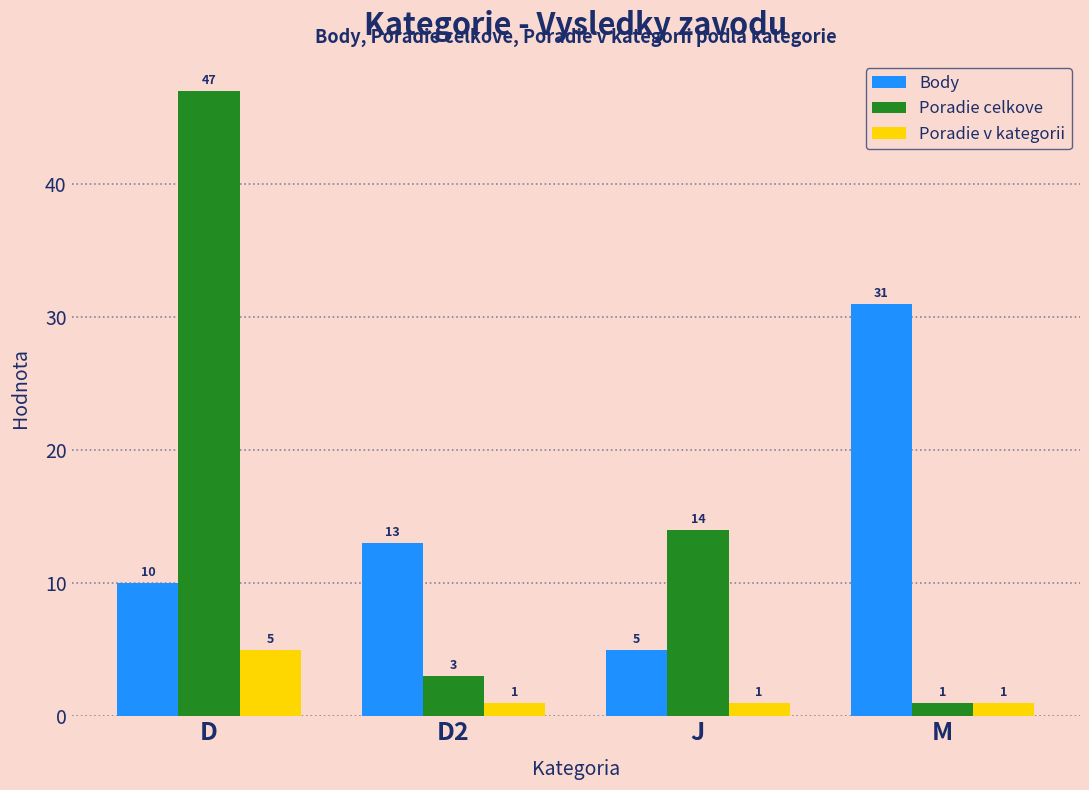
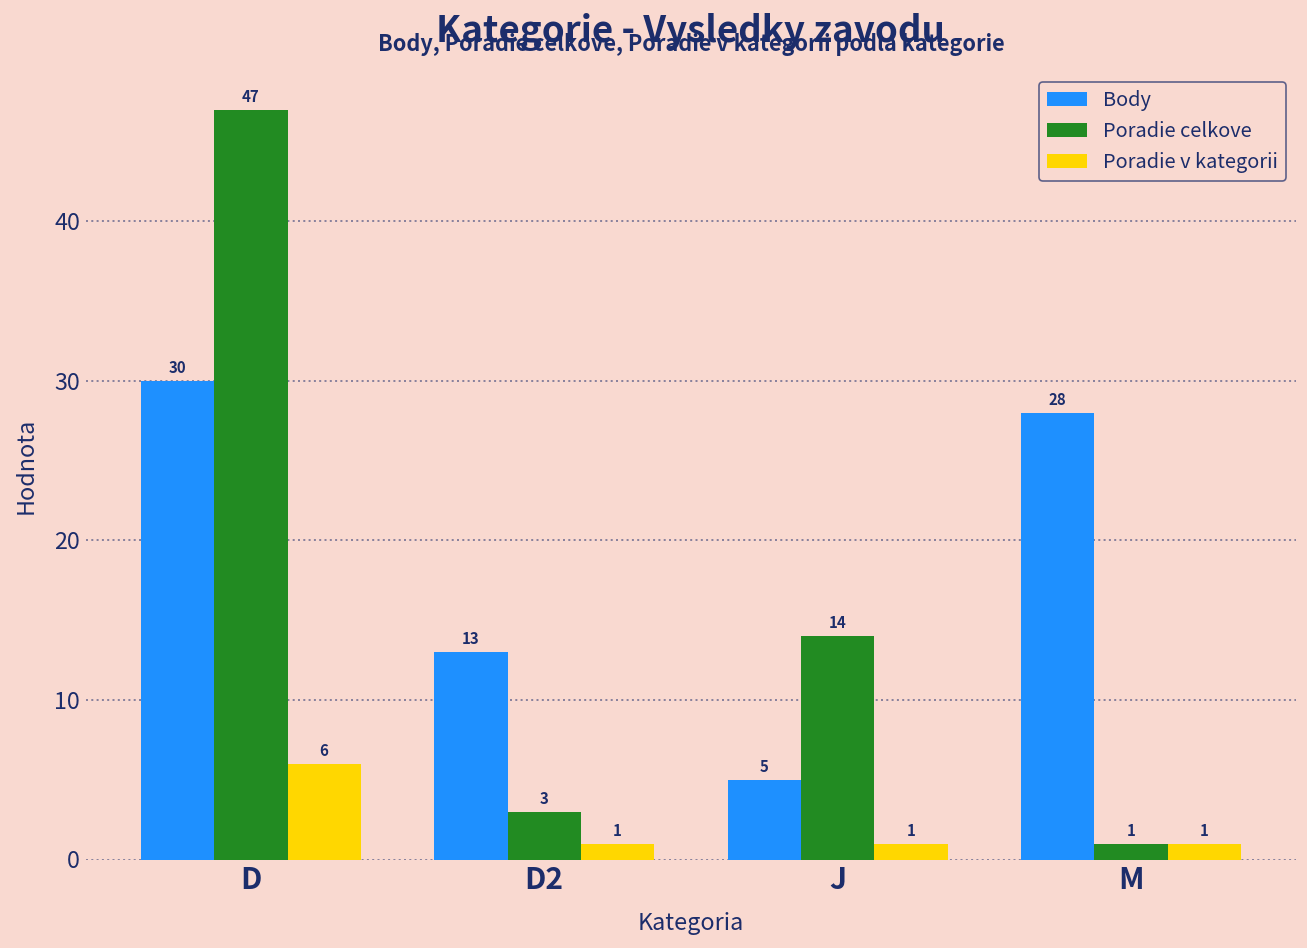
  {
    "Body": {
-     "D": 10,
+     "D": 30,
      "D2": 13,
      "J": 5,
-     "M": 31
+     "M": 28
    },
    "Poradie celkove": {
      "D": 47,
      "D2": 3,
      "J": 14,
      "M": 1
    },
    "Poradie v kategorii": {
-     "D": 5,
+     "D": 6,
      "D2": 1,
      "J": 1,
      "M": 1
    }
  }
